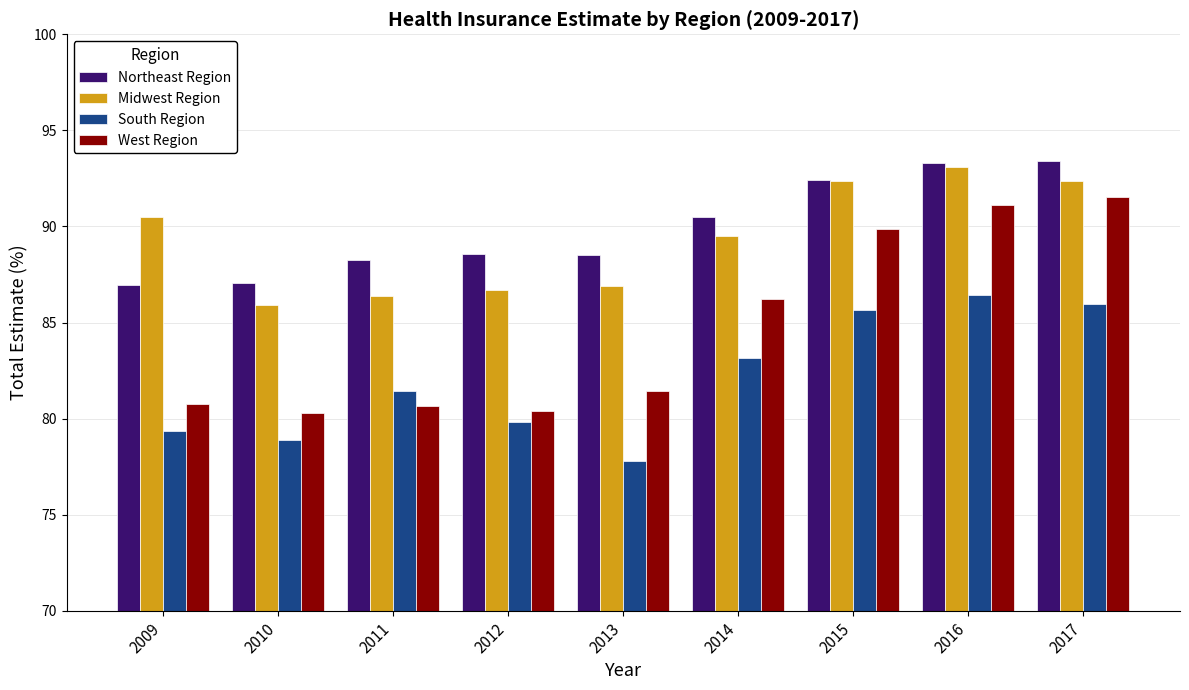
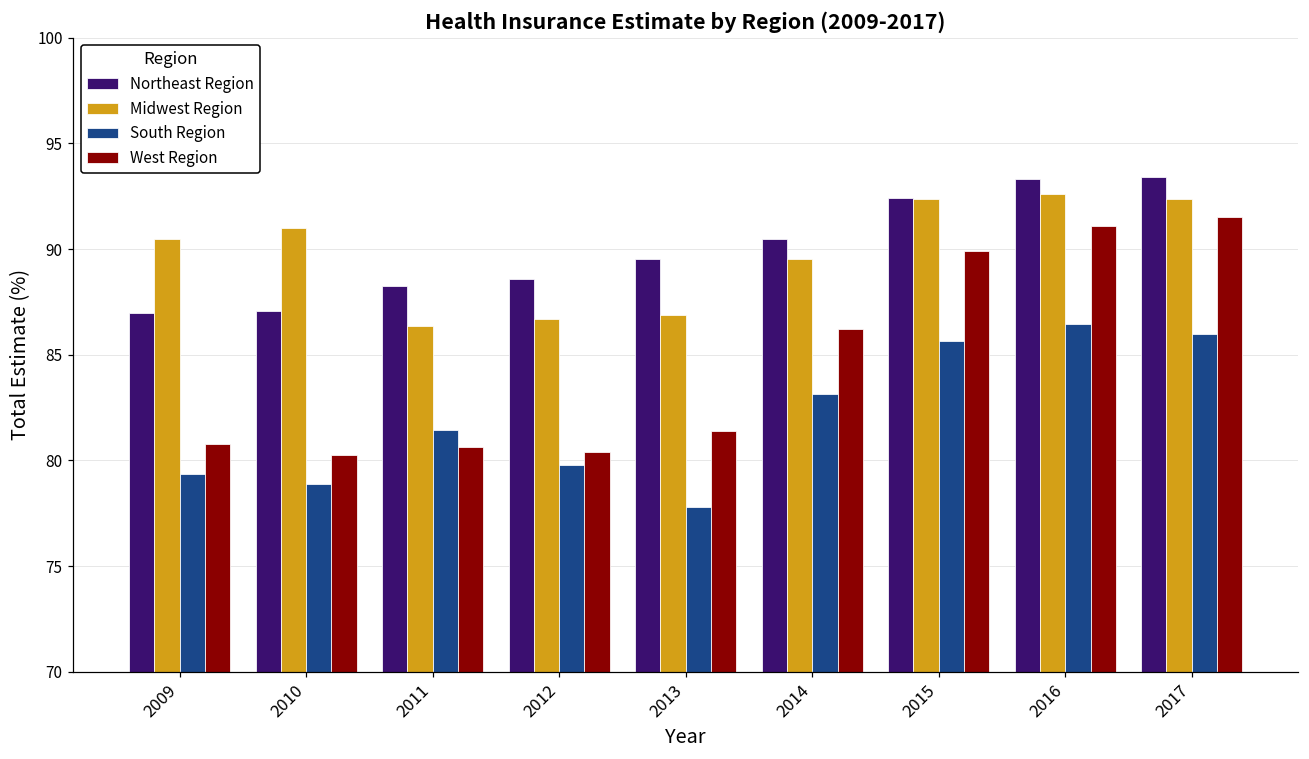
  {
    "Northeast Region": {
      "2009": 87.0,
      "2010": 87.1,
      "2011": 88.2,
      "2012": 88.6,
-     "2013": 88.5,
+     "2013": 89.5,
      "2014": 90.5,
      "2015": 92.4,
      "2016": 93.3,
      "2017": 93.4
    },
    "Midwest Region": {
      "2009": 90.5,
-     "2010": 85.9,
+     "2010": 91.0,
      "2011": 86.4,
      "2012": 86.7,
      "2013": 86.9,
      "2014": 89.5,
      "2015": 92.4,
-     "2016": 93.1,
+     "2016": 92.6,
      "2017": 92.4
    },
    "South Region": {
      "2009": 79.4,
      "2010": 78.9,
      "2011": 81.4,
      "2012": 79.8,
      "2013": 77.8,
      "2014": 83.2,
      "2015": 85.6,
      "2016": 86.4,
      "2017": 86.0
    },
    "West Region": {
      "2009": 80.8,
      "2010": 80.3,
      "2011": 80.7,
      "2012": 80.4,
      "2013": 81.4,
      "2014": 86.2,
      "2015": 89.9,
      "2016": 91.1,
      "2017": 91.5
    }
  }
